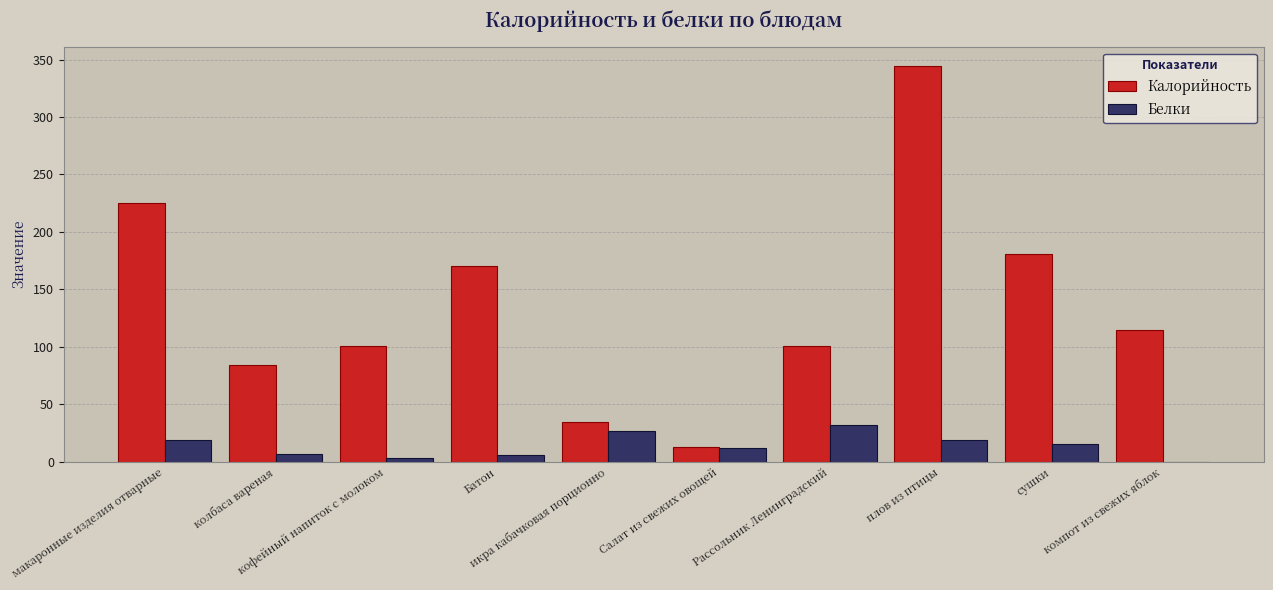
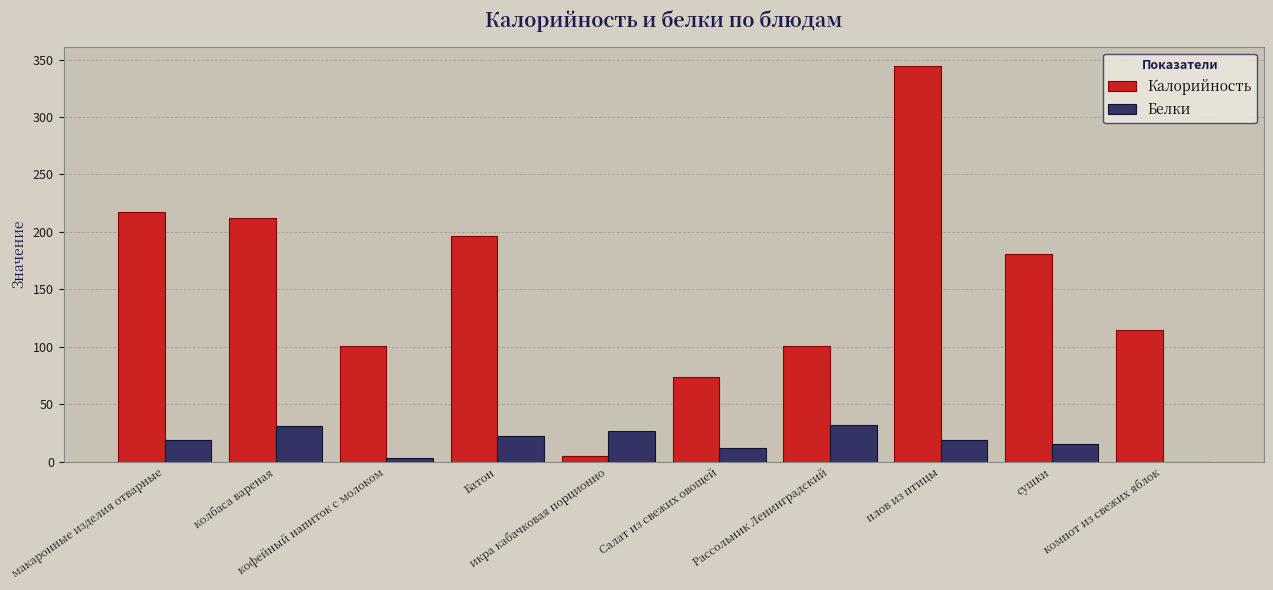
  {
    "Калорийность": {
-     "макаронные изделия отварные": 225,
-     "колбаса вареная": 84,
+     "макаронные изделия отварные": 217,
+     "колбаса вареная": 212,
      "кофейный напиток с молоком": 101,
-     "Батон": 170,
-     "икра кабачковая порционно": 35,
-     "Салат из свежих овощей": 13,
+     "Батон": 196,
+     "икра кабачковая порционно": 5,
+     "Салат из свежих овощей": 74,
      "Рассольник Ленинградский": 101,
      "плов из птицы": 344,
      "сушки": 181,
      "компот из свежих яблок": 115
    },
    "Белки": {
      "макаронные изделия отварные": 19,
-     "колбаса вареная": 7,
+     "колбаса вареная": 31,
      "кофейный напиток с молоком": 3,
-     "Батон": 6,
+     "Батон": 22,
      "икра кабачковая порционно": 27,
      "Салат из свежих овощей": 12,
      "Рассольник Ленинградский": 32,
      "плов из птицы": 19,
      "сушки": 15,
      "компот из свежих яблок": 0
    }
  }
